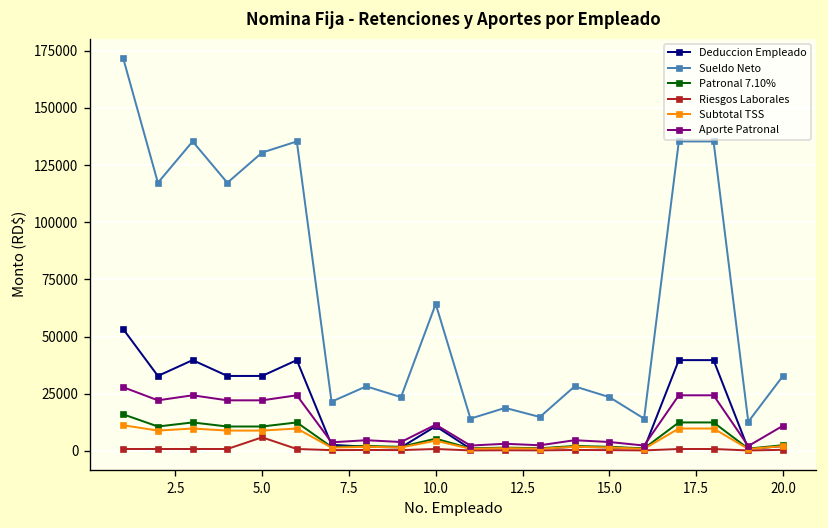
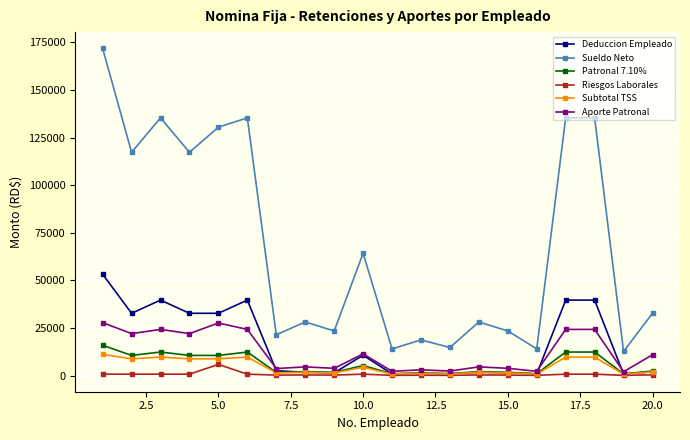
  {
    "Deduccion Empleado": {
      "5.0": 33000
    },
    "Sueldo Neto": {
      "5.0": 130000,
      "10.0": 64000,
      "15.0": 23000,
      "20.0": 33000
    },
    "Patronal 7.10%": {
      "5.0": 11000
    },
    "Riesgos Laborales": {
      "5.0": 6000,
      "10.0": 1000,
      "20.0": 0
    },
    "Subtotal TSS": {
      "5.0": 9000
    },
    "Aporte Patronal": {
-     "5.0": 22000,
+     "5.0": 28000,
      "15.0": 4000,
      "20.0": 11000
    }
  }
